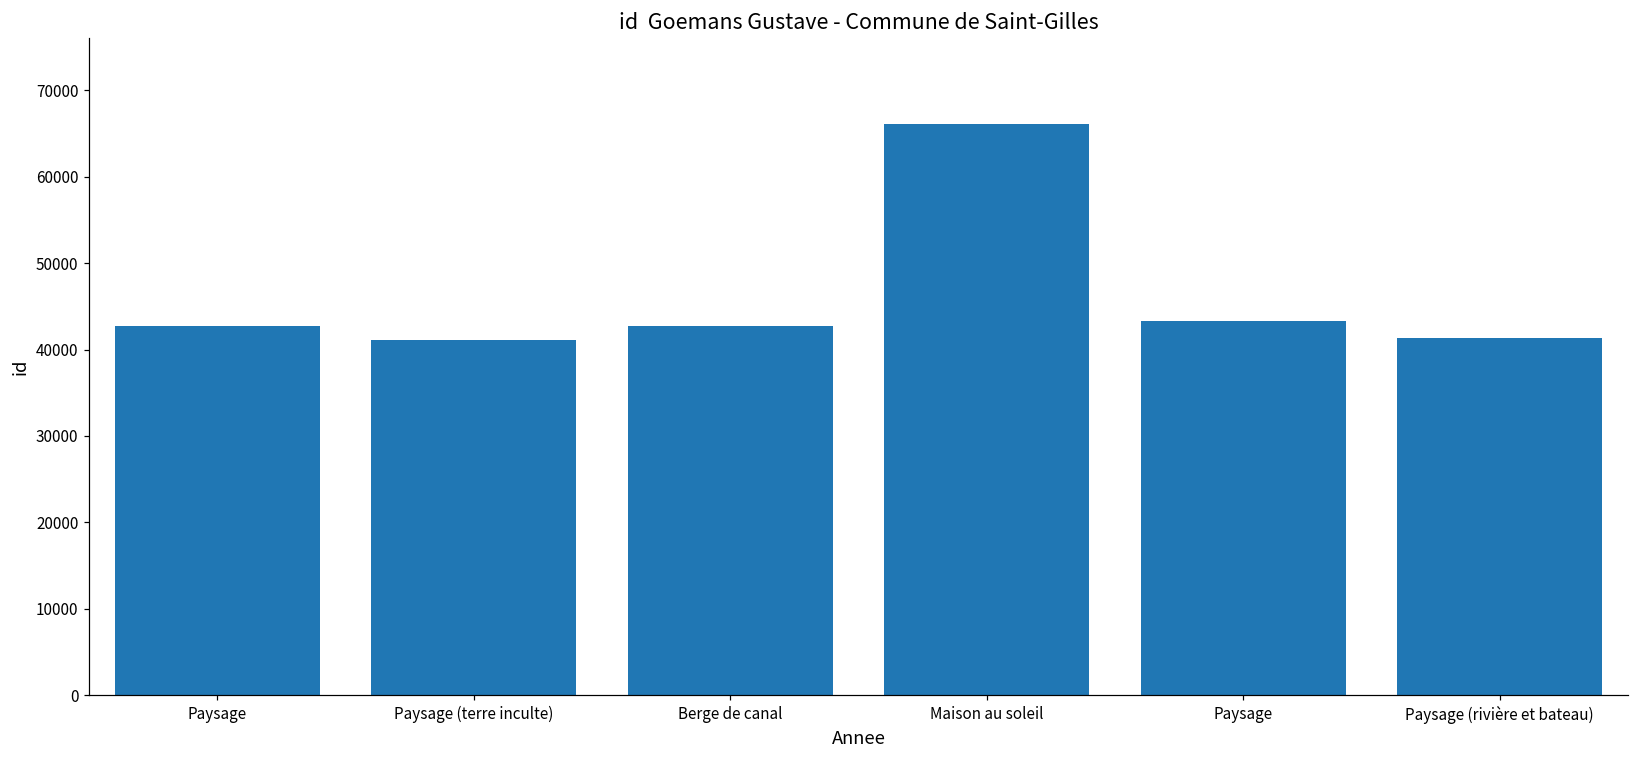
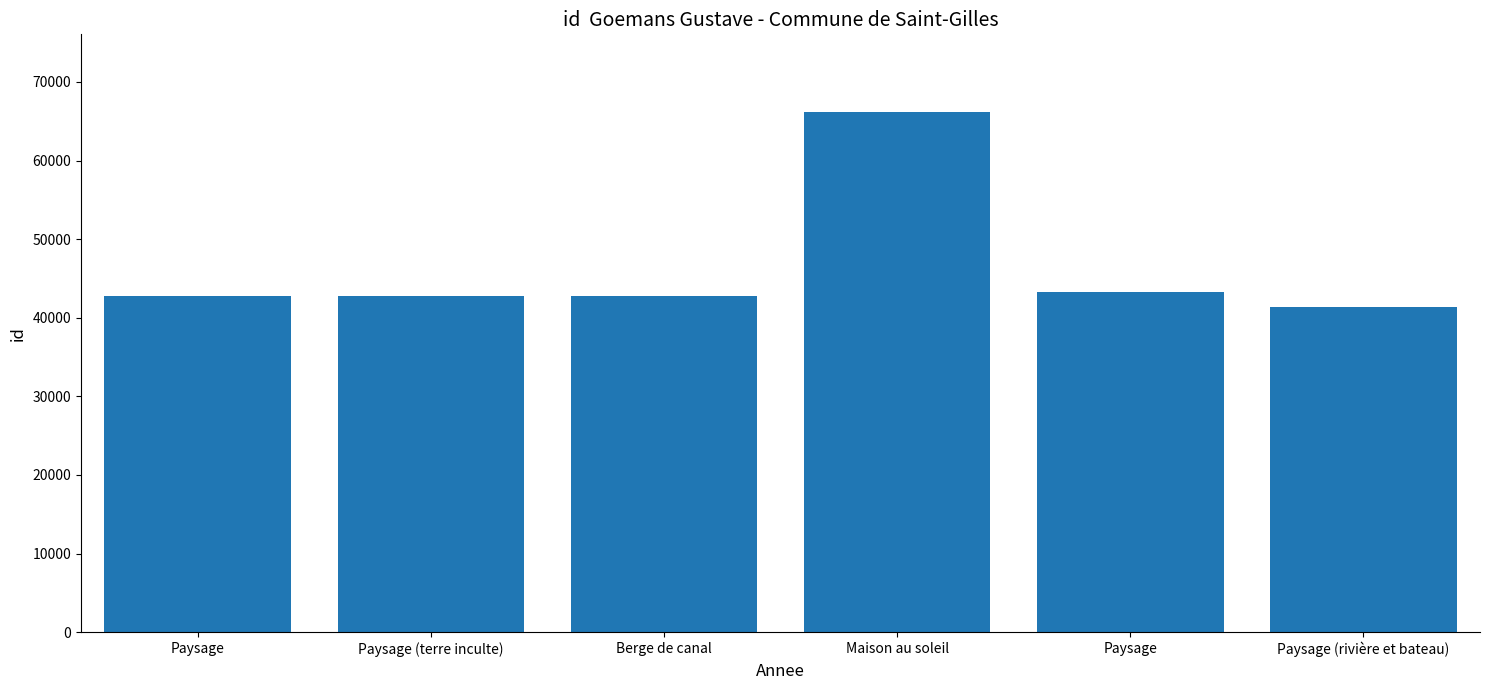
  {
-   "Paysage (terre inculte)": 41000,
+   "Paysage (terre inculte)": 43000,
    "Berge de canal": 43000,
    "Maison au soleil": 66000,
    "Paysage (rivière et bateau)": 41000
  }
